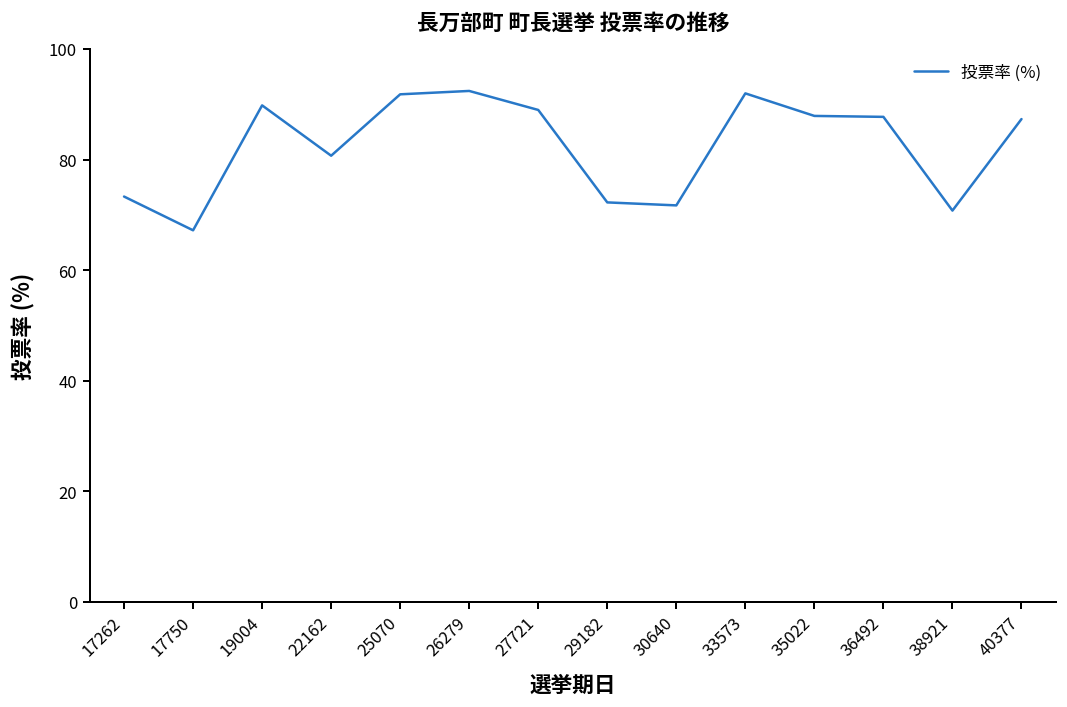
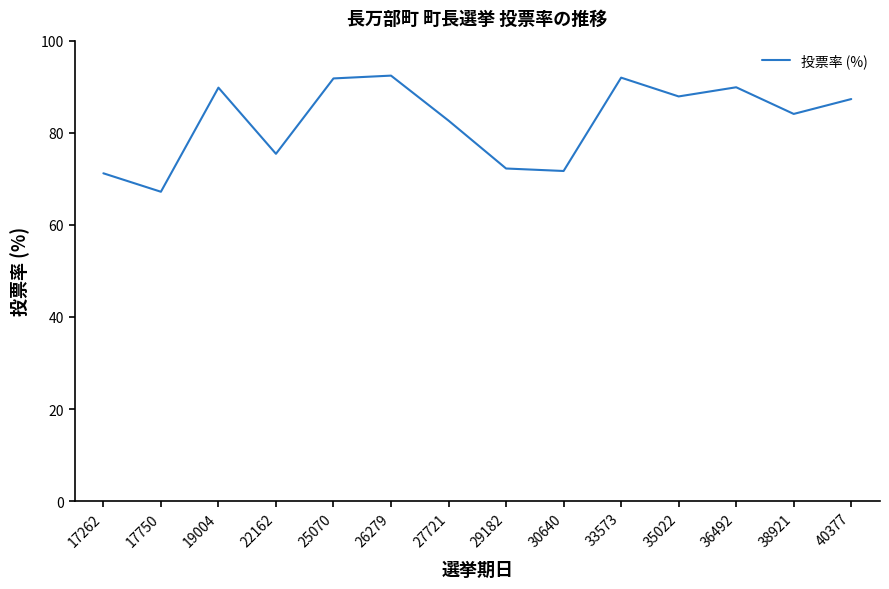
  {
-   "17262": 73,
+   "17262": 71,
    "17750": 67,
    "19004": 90,
-   "22162": 81,
+   "22162": 75,
    "25070": 92,
    "26279": 92,
-   "27721": 89,
+   "27721": 83,
    "29182": 72,
    "30640": 72,
    "33573": 92,
    "35022": 88,
-   "36492": 88,
-   "38921": 71,
+   "36492": 90,
+   "38921": 84,
    "40377": 87
  }
